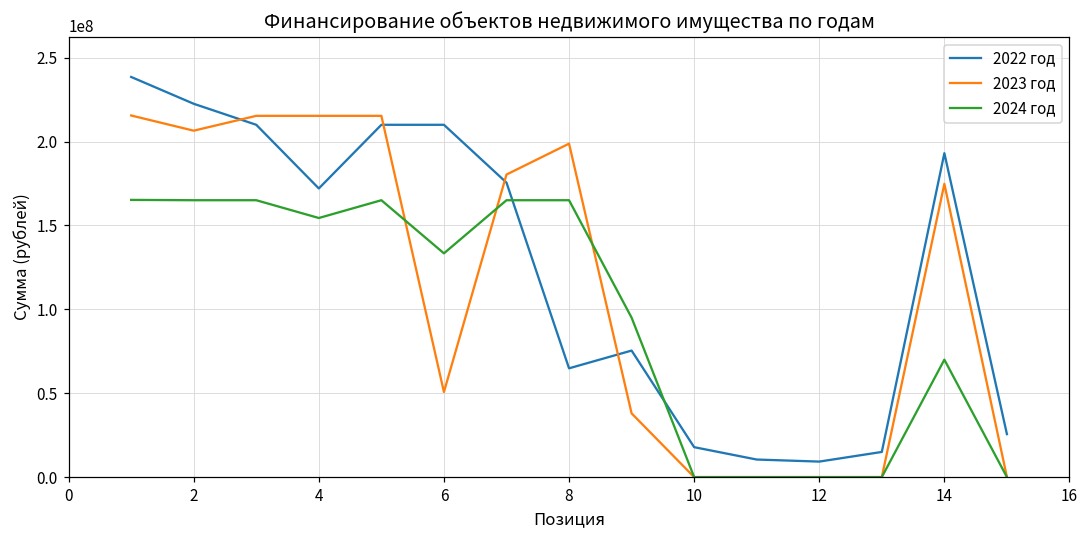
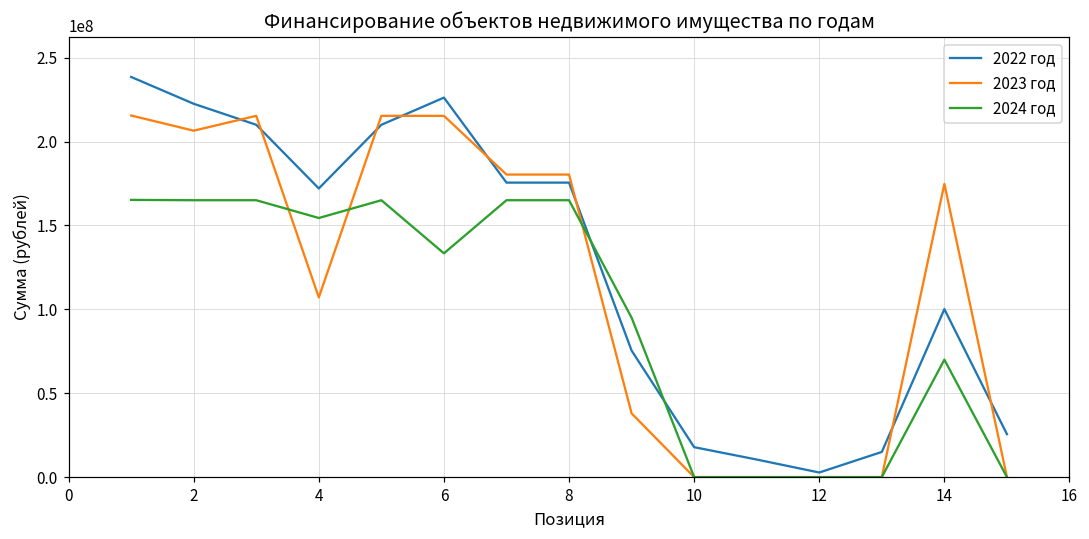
  {
    "2022 год": {
      "2": 223000000,
      "4": 172000000,
-     "6": 210000000,
-     "8": 65000000,
+     "6": 226000000,
+     "8": 176000000,
      "10": 18000000,
-     "12": 9000000,
-     "14": 193000000
+     "12": 3000000,
+     "14": 100000000
    },
    "2023 год": {
      "2": 206000000,
-     "4": 215000000,
-     "6": 51000000,
-     "8": 199000000,
+     "4": 107000000,
+     "6": 215000000,
+     "8": 180000000,
      "14": 175000000
    },
    "2024 год": {
      "2": 165000000,
      "4": 154000000,
      "6": 133000000,
      "8": 165000000,
      "14": 70000000
    }
  }
